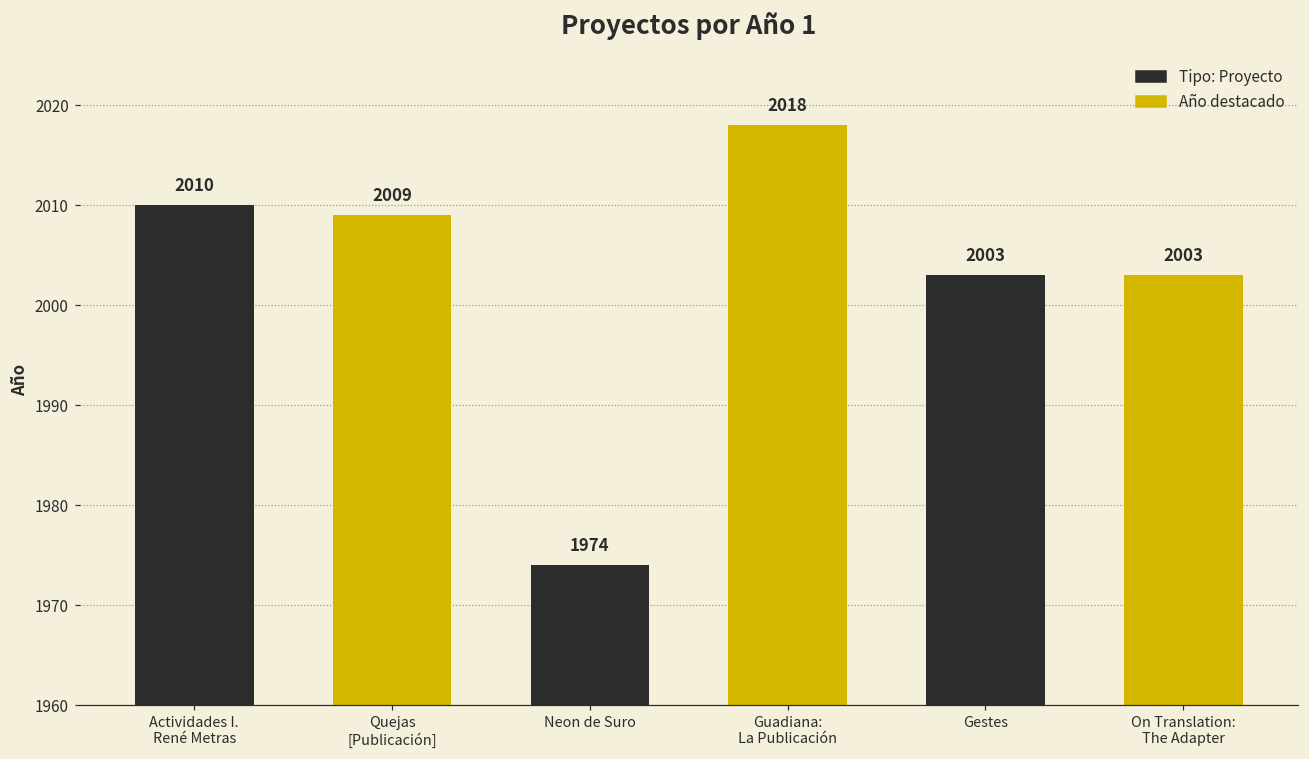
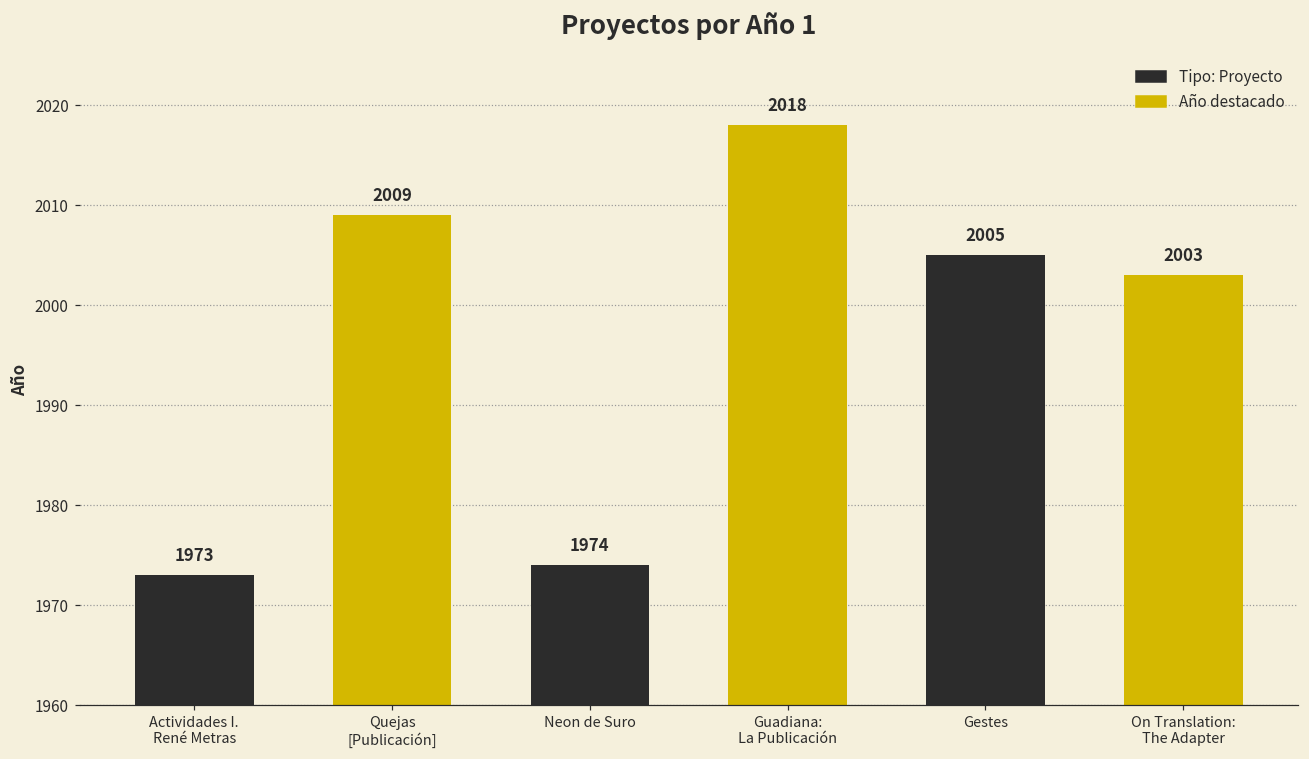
  {
-   "Actividades I. René Metras": 2010,
+   "Actividades I. René Metras": 1973,
    "Quejas [Publicación]": 2009,
    "Neon de Suro": 1974,
    "Guadiana: La Publicación": 2018,
-   "Gestes": 2003,
+   "Gestes": 2005,
    "On Translation: The Adapter": 2003
  }
